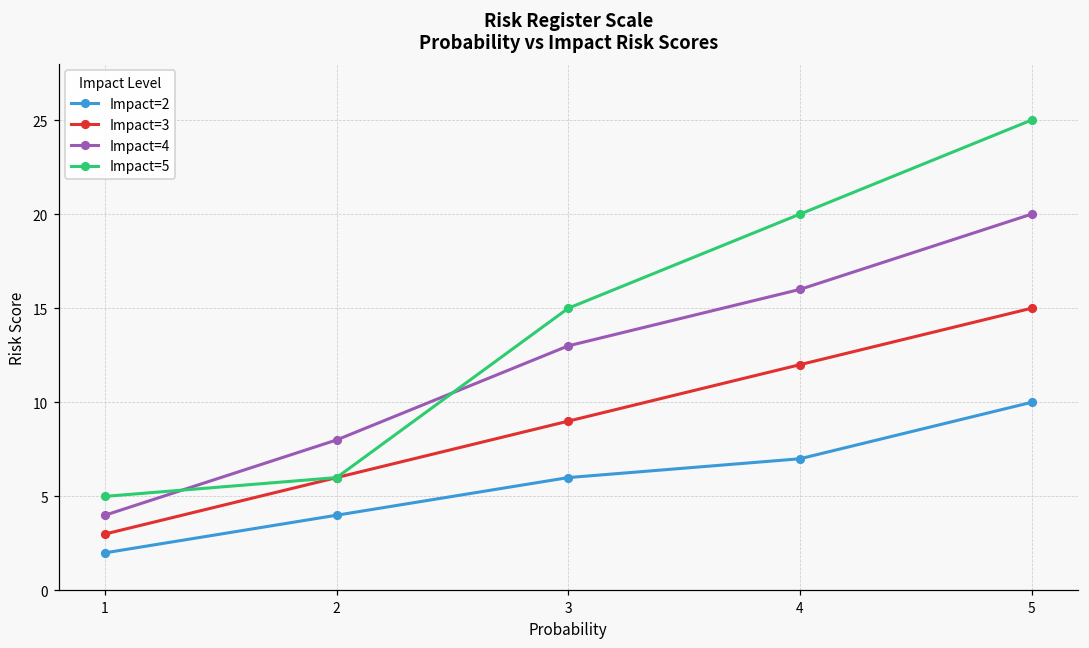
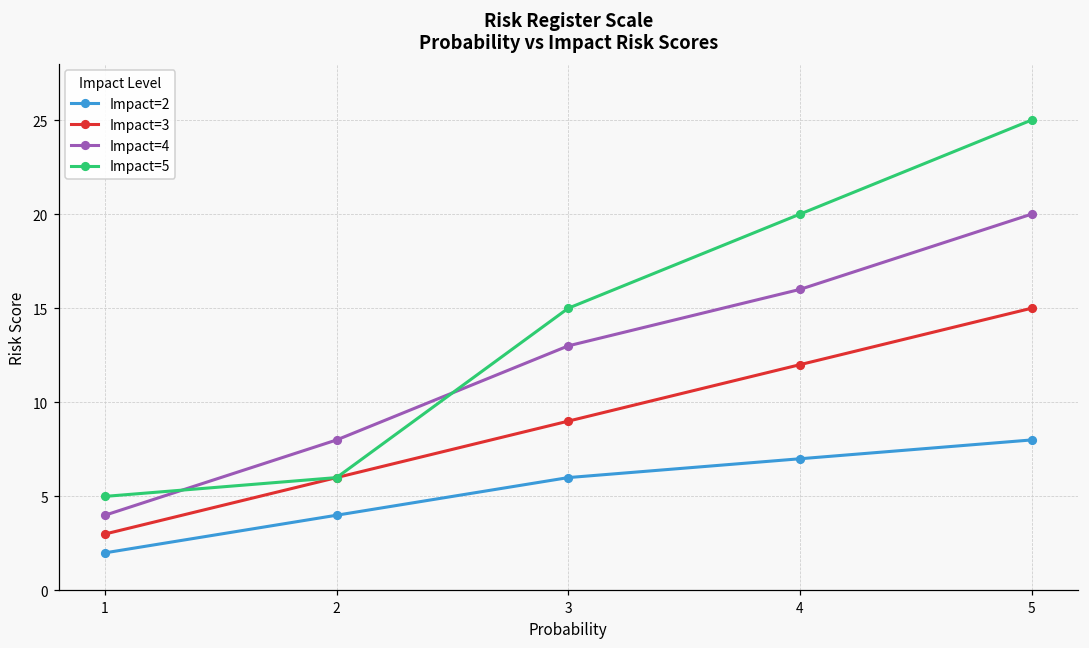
  {
    "Impact=2": {
      "1": 2,
      "2": 4,
      "3": 6,
      "4": 7,
-     "5": 10
+     "5": 8
    },
    "Impact=3": {
      "1": 3,
      "3": 9,
      "4": 12,
      "5": 15
    },
    "Impact=4": {
      "1": 4,
      "2": 8,
      "3": 13,
      "4": 16,
      "5": 20
    },
    "Impact=5": {
      "1": 5,
      "3": 15,
      "4": 20,
      "5": 25
    }
  }
